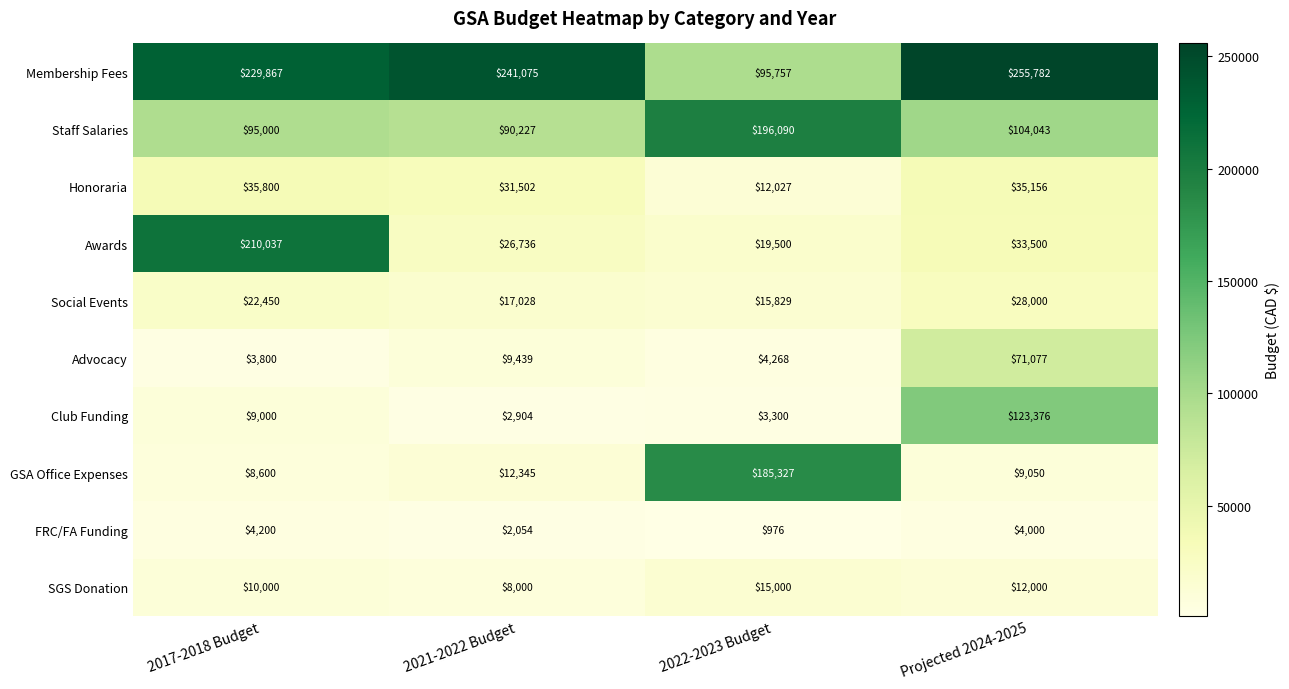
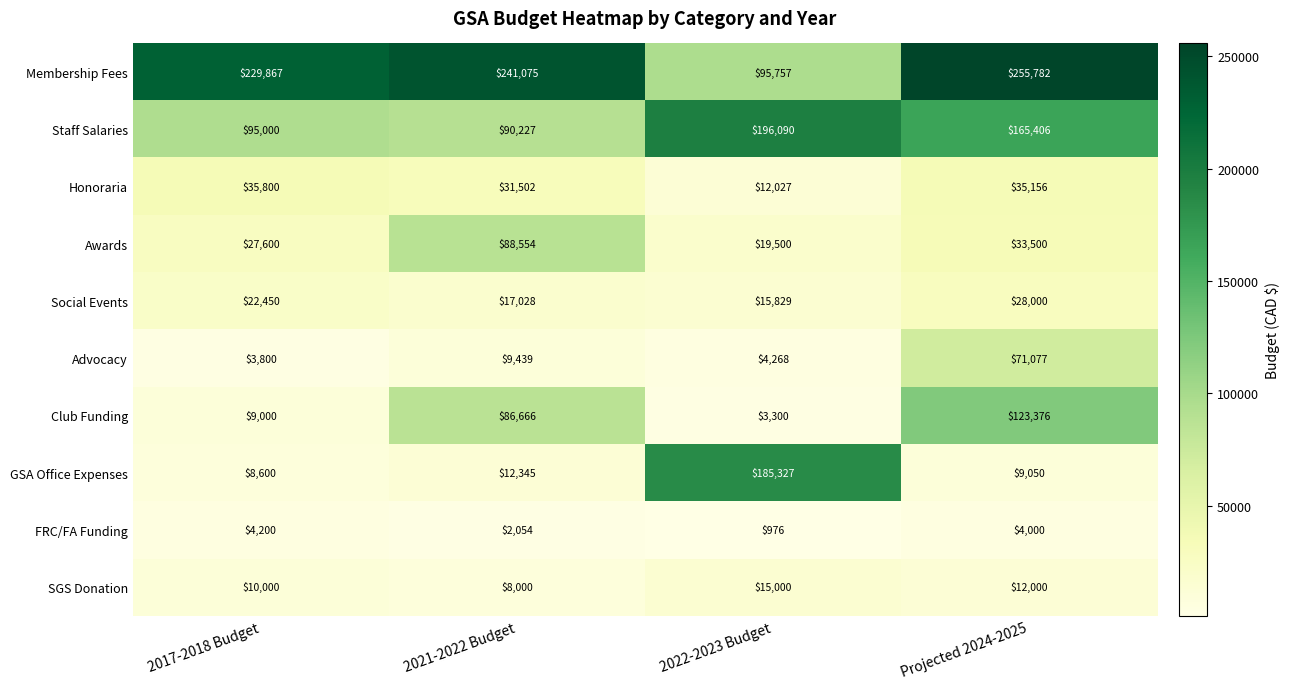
  {
    "Membership Fees": {
      "2017-2018 Budget": "$229,867",
      "2021-2022 Budget": "$241,075",
      "2022-2023 Budget": "$95,757",
      "Projected 2024-2025": "$255,782"
    },
    "Staff Salaries": {
      "2017-2018 Budget": "$95,000",
      "2021-2022 Budget": "$90,227",
      "2022-2023 Budget": "$196,090",
-     "Projected 2024-2025": "$104,043"
+     "Projected 2024-2025": "$165,406"
    },
    "Honoraria": {
      "2017-2018 Budget": "$35,800",
      "2021-2022 Budget": "$31,502",
      "2022-2023 Budget": "$12,027",
      "Projected 2024-2025": "$35,156"
    },
    "Awards": {
-     "2017-2018 Budget": "$210,037",
-     "2021-2022 Budget": "$26,736",
+     "2017-2018 Budget": "$27,600",
+     "2021-2022 Budget": "$88,554",
      "2022-2023 Budget": "$19,500",
      "Projected 2024-2025": "$33,500"
    },
    "Social Events": {
      "2017-2018 Budget": "$22,450",
      "2021-2022 Budget": "$17,028",
      "2022-2023 Budget": "$15,829",
      "Projected 2024-2025": "$28,000"
    },
    "Advocacy": {
      "2017-2018 Budget": "$3,800",
      "2021-2022 Budget": "$9,439",
      "2022-2023 Budget": "$4,268",
      "Projected 2024-2025": "$71,077"
    },
    "Club Funding": {
      "2017-2018 Budget": "$9,000",
-     "2021-2022 Budget": "$2,904",
+     "2021-2022 Budget": "$86,666",
      "2022-2023 Budget": "$3,300",
      "Projected 2024-2025": "$123,376"
    },
    "GSA Office Expenses": {
      "2017-2018 Budget": "$8,600",
      "2021-2022 Budget": "$12,345",
      "2022-2023 Budget": "$185,327",
      "Projected 2024-2025": "$9,050"
    },
    "FRC/FA Funding": {
      "2017-2018 Budget": "$4,200",
      "2021-2022 Budget": "$2,054",
      "2022-2023 Budget": "$976",
      "Projected 2024-2025": "$4,000"
    },
    "SGS Donation": {
      "2017-2018 Budget": "$10,000",
      "2021-2022 Budget": "$8,000",
      "2022-2023 Budget": "$15,000",
      "Projected 2024-2025": "$12,000"
    }
  }
